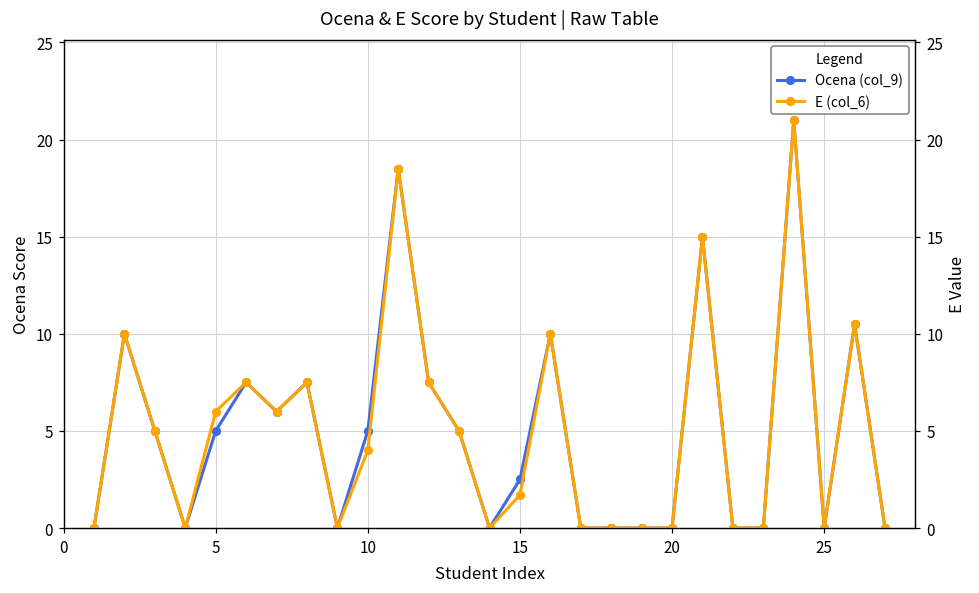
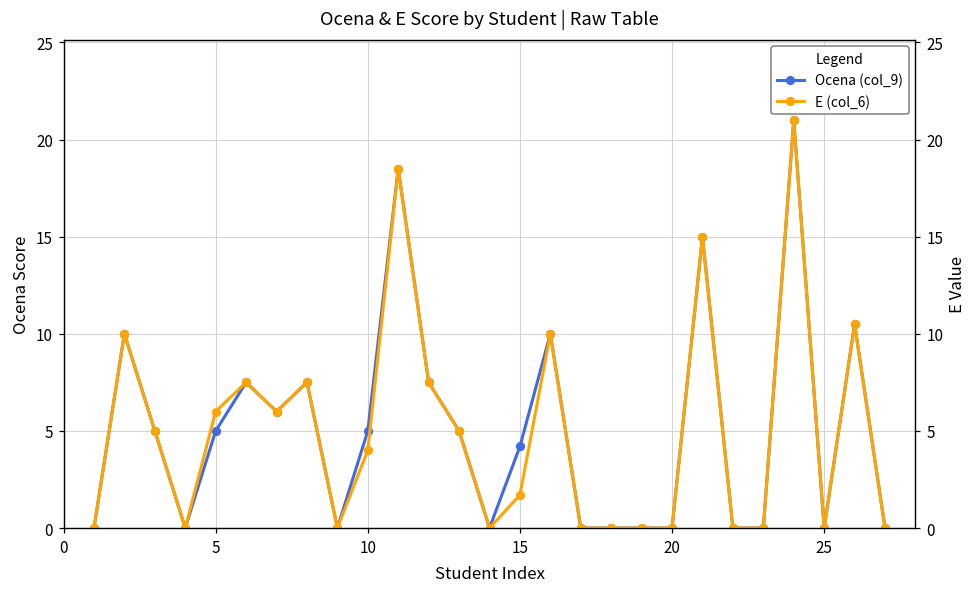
  {
    "Ocena (col_9)": {
      "5": 5.0,
      "10": 5.0,
-     "15": 2.5,
+     "15": 4.2,
      "20": 0.0,
      "25": 0.0
    },
    "E (col_6)": {
      "5": 6.0,
      "10": 4.0,
      "15": 1.7,
      "20": 0.0,
      "25": 0.0
    }
  }
